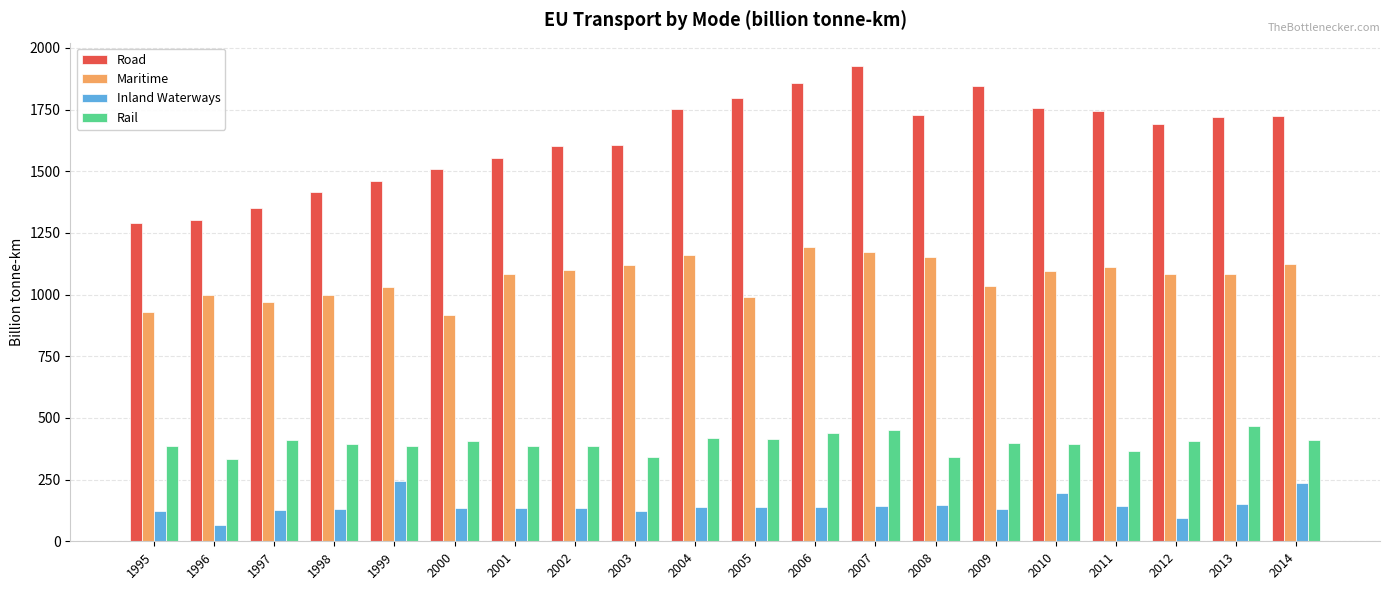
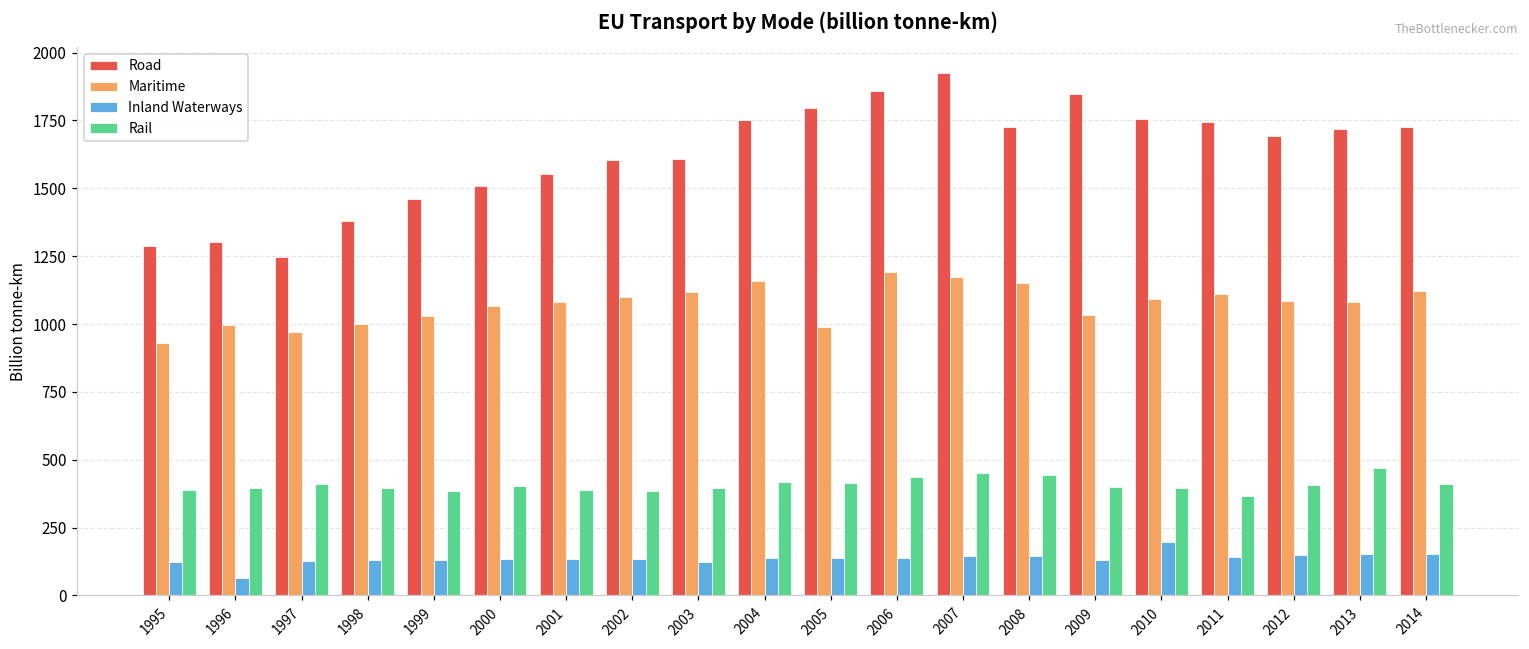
  {
    "Road": {
      "1995": 1290,
      "1996": 1300,
-     "1997": 1350,
-     "1998": 1410,
+     "1997": 1250,
+     "1998": 1380,
      "1999": 1460,
      "2000": 1510,
      "2001": 1550,
      "2002": 1600,
      "2003": 1610,
      "2004": 1750,
      "2005": 1800,
      "2006": 1860,
      "2007": 1930,
      "2008": 1730,
      "2009": 1850,
      "2010": 1760,
      "2011": 1740,
      "2012": 1690,
      "2013": 1720,
      "2014": 1730
    },
    "Maritime": {
      "1995": 930,
      "1996": 1000,
      "1997": 970,
      "1998": 1000,
      "1999": 1030,
-     "2000": 920,
+     "2000": 1070,
      "2001": 1080,
      "2002": 1100,
      "2003": 1120,
      "2004": 1160,
      "2005": 990,
      "2006": 1190,
      "2007": 1170,
      "2008": 1150,
      "2009": 1040,
      "2010": 1090,
      "2011": 1110,
      "2012": 1090,
      "2013": 1080,
      "2014": 1120
    },
    "Inland Waterways": {
      "1995": 120,
      "1996": 70,
      "1997": 130,
      "1998": 130,
-     "1999": 250,
+     "1999": 130,
      "2000": 130,
      "2001": 130,
      "2002": 130,
      "2003": 120,
      "2004": 140,
      "2005": 140,
      "2006": 140,
      "2007": 150,
      "2008": 150,
      "2009": 130,
      "2010": 200,
      "2011": 140,
-     "2012": 100,
+     "2012": 150,
      "2013": 150,
-     "2014": 240
+     "2014": 150
    },
    "Rail": {
      "1995": 390,
-     "1996": 340,
+     "1996": 390,
      "1997": 410,
      "1998": 390,
      "1999": 390,
      "2000": 410,
      "2001": 390,
      "2002": 390,
-     "2003": 340,
+     "2003": 390,
      "2004": 420,
      "2005": 420,
      "2006": 440,
      "2007": 450,
-     "2008": 340,
+     "2008": 440,
      "2009": 400,
      "2010": 390,
      "2011": 370,
      "2012": 410,
      "2013": 470,
      "2014": 410
    }
  }
